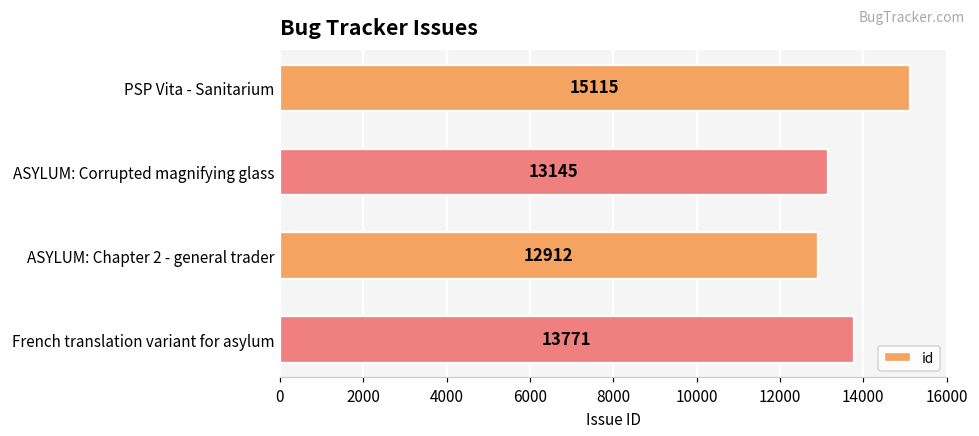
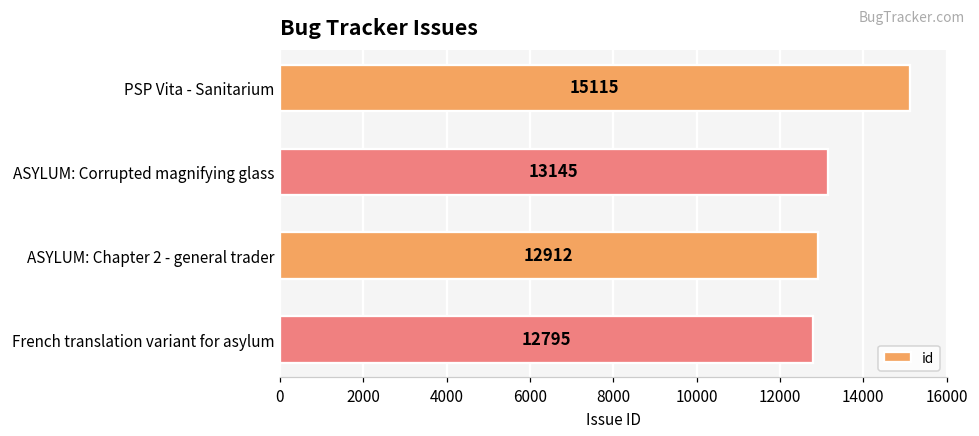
  {
    "PSP Vita - Sanitarium": 15115,
    "ASYLUM: Corrupted magnifying glass": 13145,
    "ASYLUM: Chapter 2 - general trader": 12912,
-   "French translation variant for asylum": 13771
+   "French translation variant for asylum": 12795
  }
